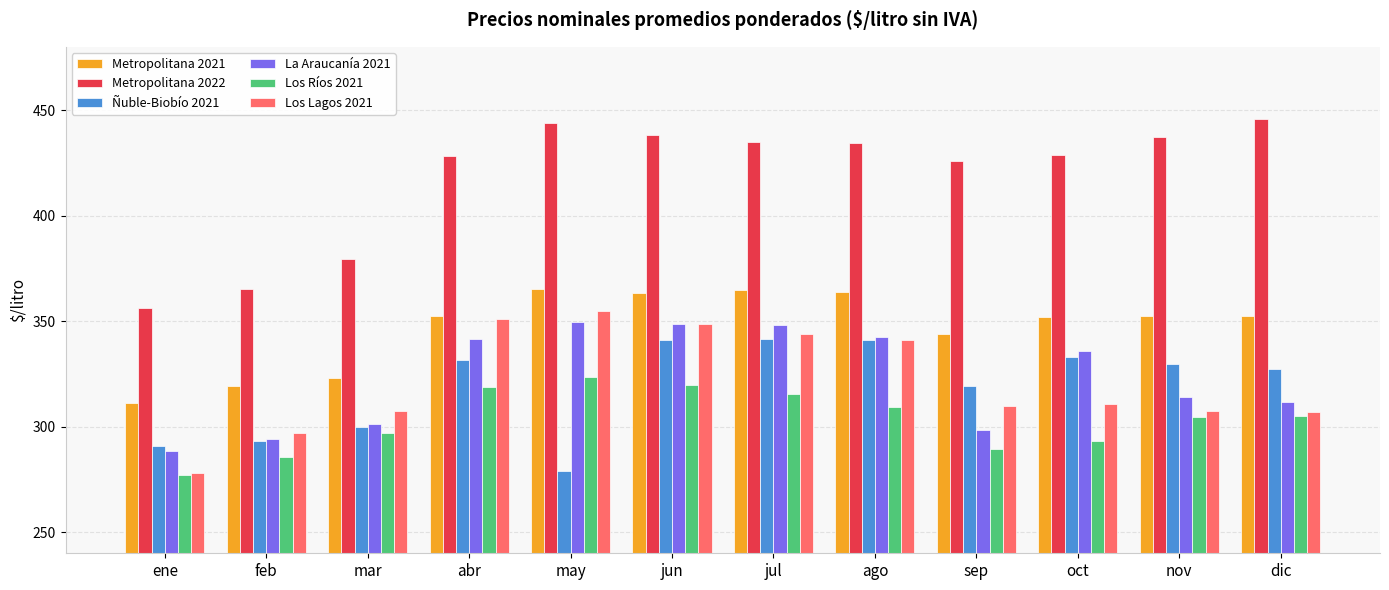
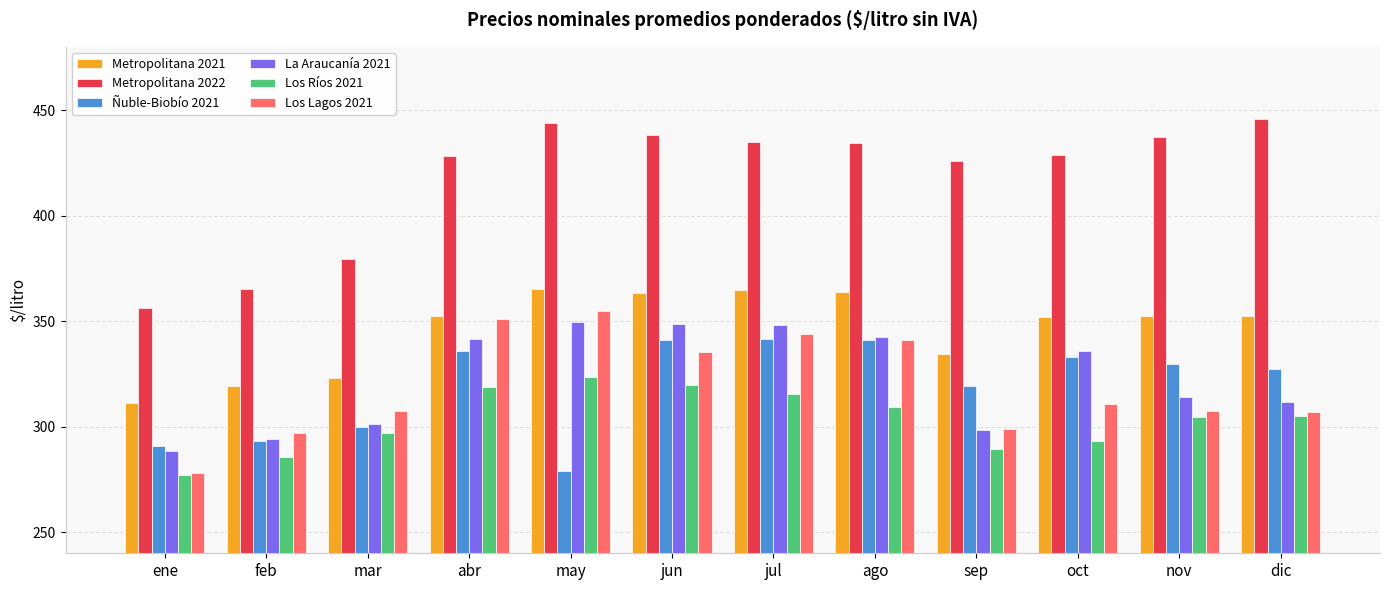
  {
    "Metropolitana 2021": {
      "ene": 311,
      "feb": 319,
      "mar": 323,
      "abr": 353,
      "may": 365,
      "jun": 363,
      "jul": 365,
      "ago": 364,
-     "sep": 344,
+     "sep": 334,
      "oct": 352,
      "nov": 353,
      "dic": 352
    },
    "Metropolitana 2022": {
      "ene": 356,
      "feb": 365,
      "mar": 379,
      "abr": 428,
      "may": 444,
      "jun": 438,
      "jul": 435,
      "ago": 434,
      "sep": 426,
      "oct": 429,
      "nov": 437,
      "dic": 446
    },
    "Ñuble-Biobío 2021": {
      "ene": 291,
      "feb": 293,
      "mar": 300,
-     "abr": 332,
+     "abr": 336,
      "may": 279,
      "jun": 341,
      "jul": 342,
      "ago": 341,
      "sep": 319,
      "oct": 333,
      "nov": 330,
      "dic": 328
    },
    "La Araucanía 2021": {
      "ene": 288,
      "feb": 294,
      "mar": 301,
      "abr": 342,
      "may": 350,
      "jun": 349,
      "jul": 348,
      "ago": 343,
      "sep": 298,
      "oct": 336,
      "nov": 314,
      "dic": 312
    },
    "Los Ríos 2021": {
      "ene": 277,
      "feb": 285,
      "mar": 297,
      "abr": 319,
      "may": 324,
      "jun": 320,
      "jul": 315,
      "ago": 309,
      "sep": 289,
      "oct": 293,
      "nov": 305,
      "dic": 305
    },
    "Los Lagos 2021": {
      "ene": 278,
      "feb": 297,
      "mar": 308,
      "abr": 351,
      "may": 355,
-     "jun": 348,
+     "jun": 336,
      "jul": 344,
      "ago": 341,
-     "sep": 310,
+     "sep": 299,
      "oct": 311,
      "nov": 307,
      "dic": 307
    }
  }
